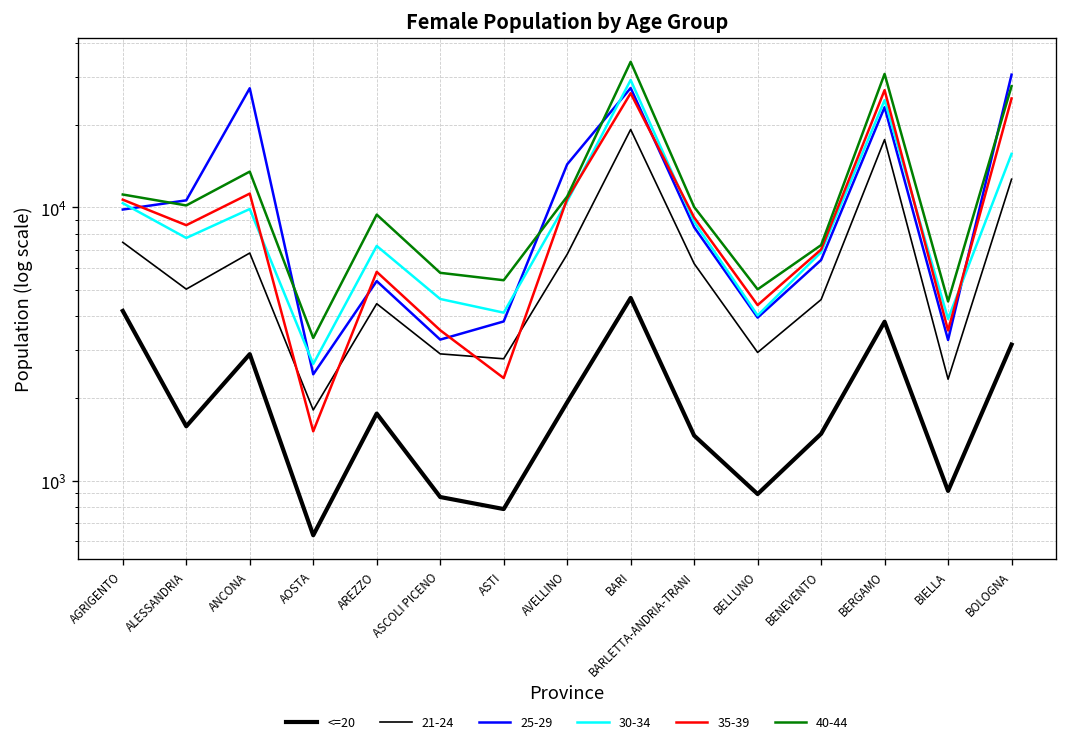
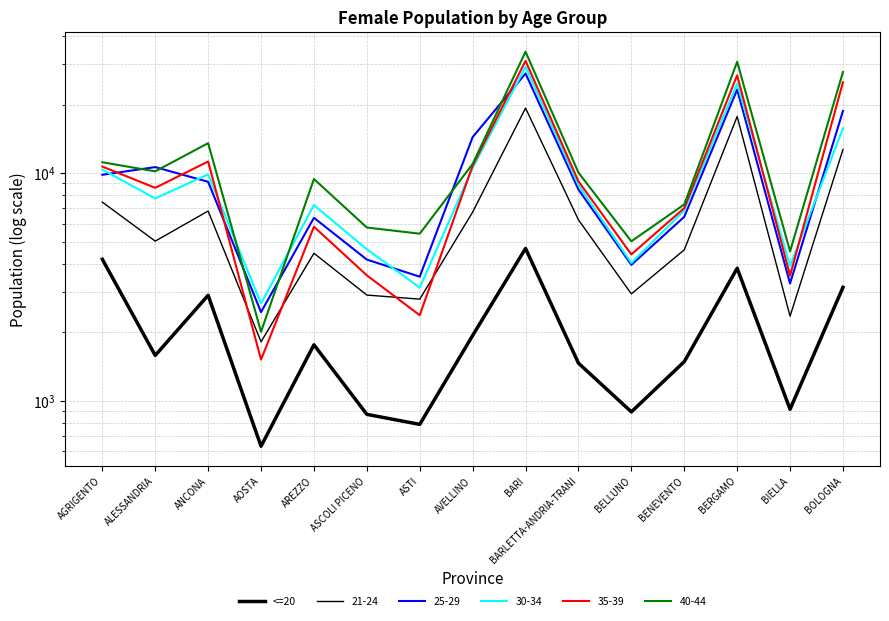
  {
    "25-29": {
      "AGRIGENTO": 9800,
      "ALESSANDRIA": 11000,
-     "ANCONA": 27000,
+     "ANCONA": 9200,
      "AOSTA": 2500,
-     "AREZZO": 5400,
-     "ASCOLI PICENO": 3300,
-     "ASTI": 3800,
+     "AREZZO": 6400,
+     "ASCOLI PICENO": 4200,
+     "ASTI": 3500,
      "AVELLINO": 14000,
      "BARI": 27000,
      "BARLETTA-ANDRIA-TRANI": 8500,
      "BENEVENTO": 6400,
      "BERGAMO": 23000,
      "BIELLA": 3300,
-     "BOLOGNA": 31000
+     "BOLOGNA": 19000
    },
    "30-34": {
      "AGRIGENTO": 10000,
      "ALESSANDRIA": 7700,
      "ANCONA": 9900,
      "AOSTA": 2700,
      "AREZZO": 7200,
      "ASCOLI PICENO": 4600,
-     "ASTI": 4100,
+     "ASTI": 3100,
      "BARI": 29000,
      "BARLETTA-ANDRIA-TRANI": 8900,
      "BERGAMO": 25000,
      "BIELLA": 3900,
      "BOLOGNA": 16000
    },
    "35-39": {
      "AGRIGENTO": 11000,
      "ALESSANDRIA": 8600,
      "ANCONA": 11000,
      "AOSTA": 1500,
      "AREZZO": 5800,
      "ASCOLI PICENO": 3600,
      "ASTI": 2400,
-     "BARI": 26000,
+     "BARI": 31000,
      "BARLETTA-ANDRIA-TRANI": 9200,
      "BELLUNO": 4400,
      "BERGAMO": 27000,
      "BIELLA": 3500,
      "BOLOGNA": 25000
    },
    "40-44": {
      "AGRIGENTO": 11000,
      "ALESSANDRIA": 10000,
      "ANCONA": 14000,
-     "AOSTA": 3300,
+     "AOSTA": 2000,
      "AREZZO": 9400,
      "ASCOLI PICENO": 5800,
      "ASTI": 5400,
      "BARI": 34000,
      "BARLETTA-ANDRIA-TRANI": 10000,
      "BELLUNO": 5000,
      "BENEVENTO": 7300,
      "BERGAMO": 31000,
      "BIELLA": 4500,
      "BOLOGNA": 28000
    }
  }
